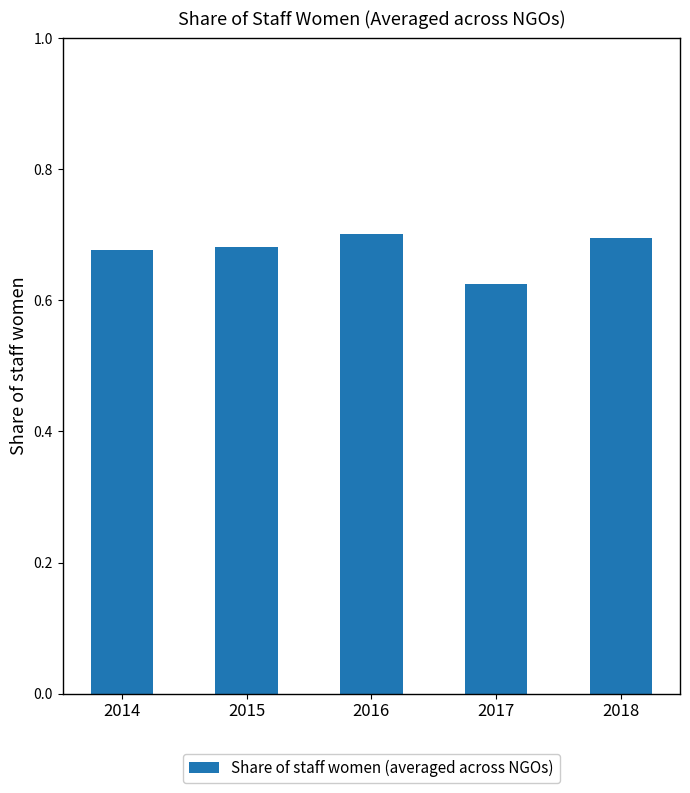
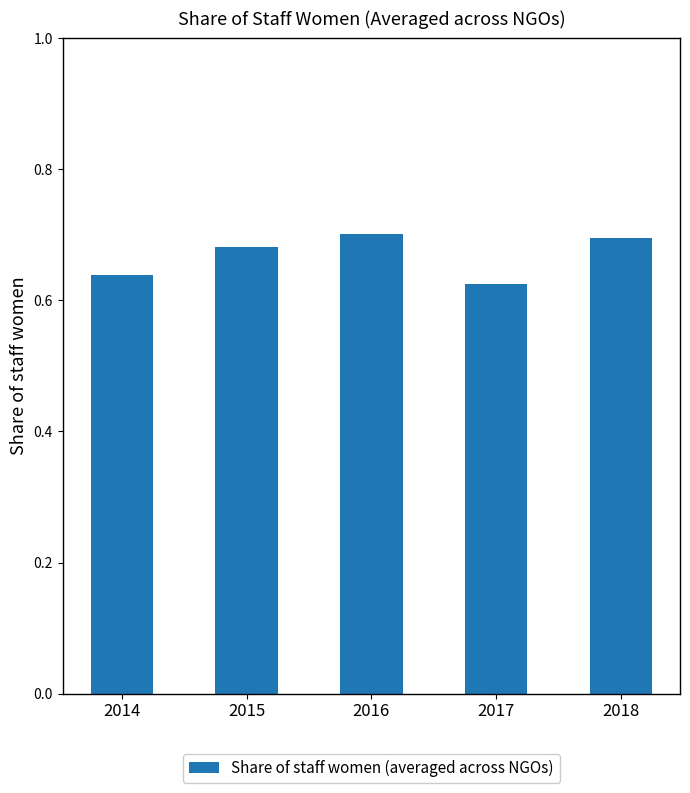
  {
-   "2014": 0.68,
+   "2014": 0.64,
    "2015": 0.68,
    "2016": 0.70,
    "2017": 0.62,
    "2018": 0.70
  }
